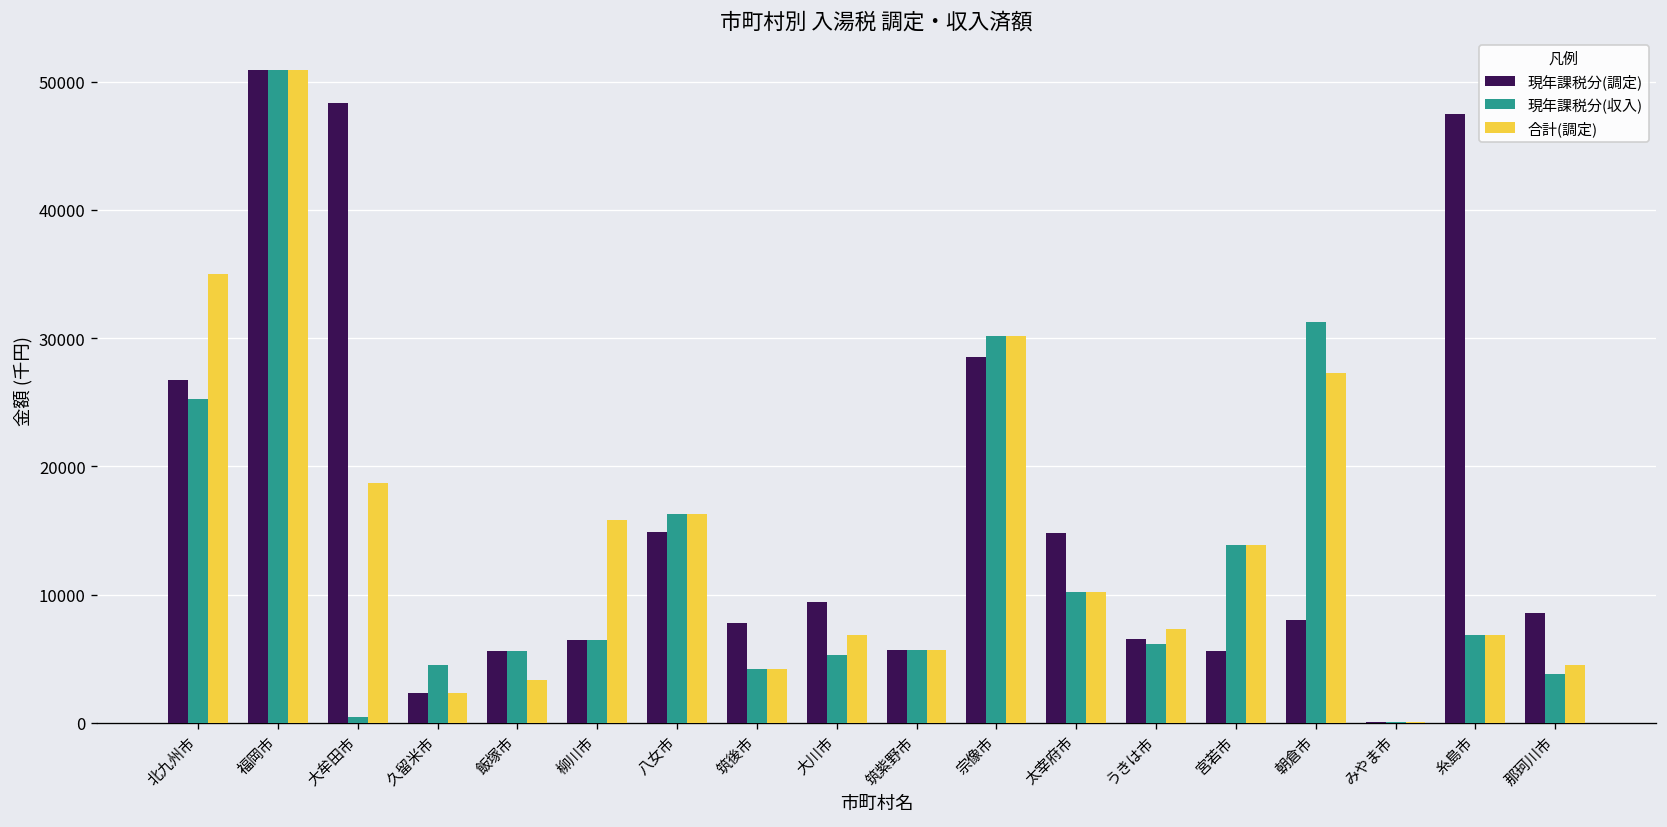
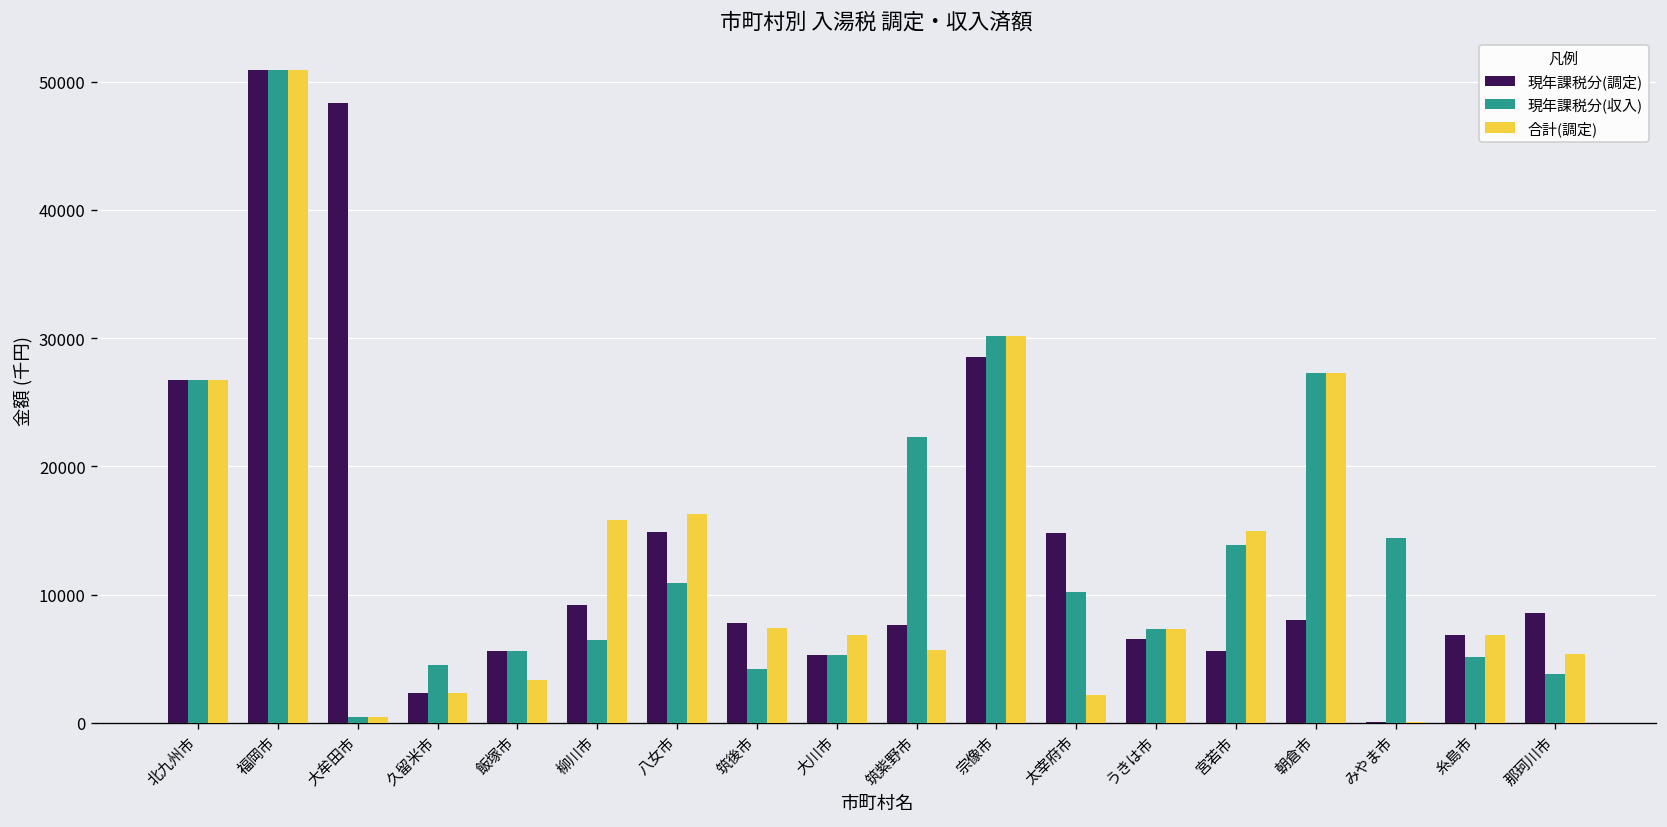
  {
    "現年課税分(調定)": {
      "北九州市": 26800,
      "福岡市": 50900,
      "大牟田市": 48400,
      "久留米市": 2300,
      "飯塚市": 5600,
-     "柳川市": 6500,
+     "柳川市": 9200,
      "八女市": 14900,
      "筑後市": 7800,
-     "大川市": 9400,
-     "筑紫野市": 5700,
+     "大川市": 5300,
+     "筑紫野市": 7600,
      "宗像市": 28500,
      "太宰府市": 14800,
      "うきは市": 6500,
      "宮若市": 5600,
      "朝倉市": 8000,
-     "糸島市": 47400,
+     "糸島市": 6900,
      "那珂川市": 8600
    },
    "現年課税分(収入)": {
-     "北九州市": 25200,
+     "北九州市": 26800,
      "福岡市": 50900,
      "大牟田市": 400,
      "久留米市": 4500,
      "飯塚市": 5600,
      "柳川市": 6500,
-     "八女市": 16300,
+     "八女市": 10900,
      "筑後市": 4200,
      "大川市": 5300,
-     "筑紫野市": 5700,
+     "筑紫野市": 22300,
      "宗像市": 30200,
      "太宰府市": 10200,
-     "うきは市": 6200,
+     "うきは市": 7300,
      "宮若市": 13900,
-     "朝倉市": 31200,
-     "みやま市": 0,
-     "糸島市": 6900,
+     "朝倉市": 27300,
+     "みやま市": 14400,
+     "糸島市": 5200,
      "那珂川市": 3800
    },
    "合計(調定)": {
-     "北九州市": 35000,
+     "北九州市": 26800,
      "福岡市": 50900,
-     "大牟田市": 18700,
+     "大牟田市": 400,
      "久留米市": 2300,
      "飯塚市": 3400,
      "柳川市": 15800,
      "八女市": 16300,
-     "筑後市": 4200,
+     "筑後市": 7400,
      "大川市": 6900,
      "筑紫野市": 5700,
      "宗像市": 30200,
-     "太宰府市": 10200,
+     "太宰府市": 2200,
      "うきは市": 7300,
-     "宮若市": 13900,
+     "宮若市": 15000,
      "朝倉市": 27300,
      "糸島市": 6900,
-     "那珂川市": 4500
+     "那珂川市": 5300
    }
  }
